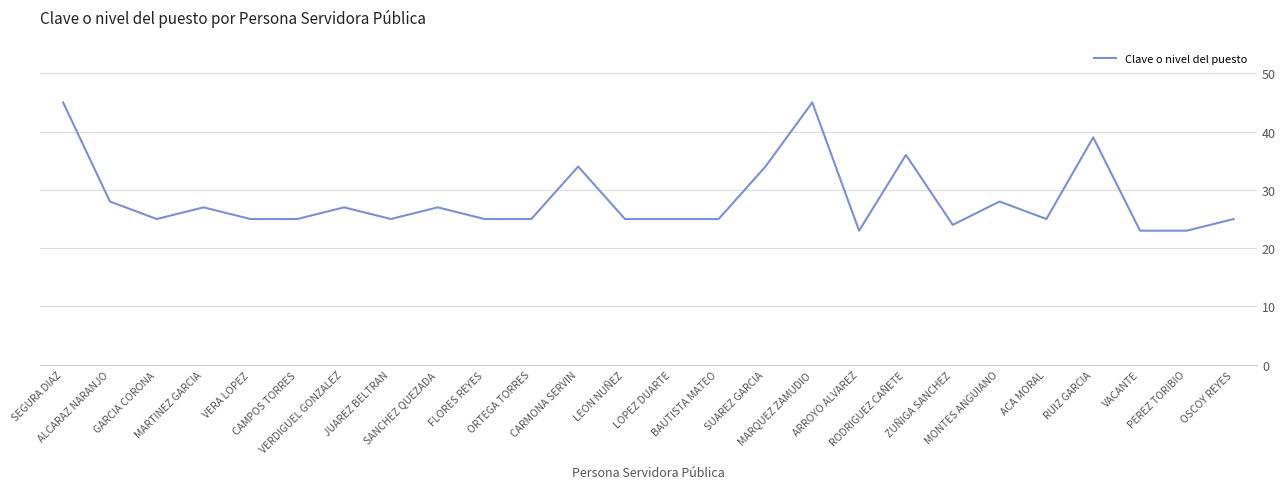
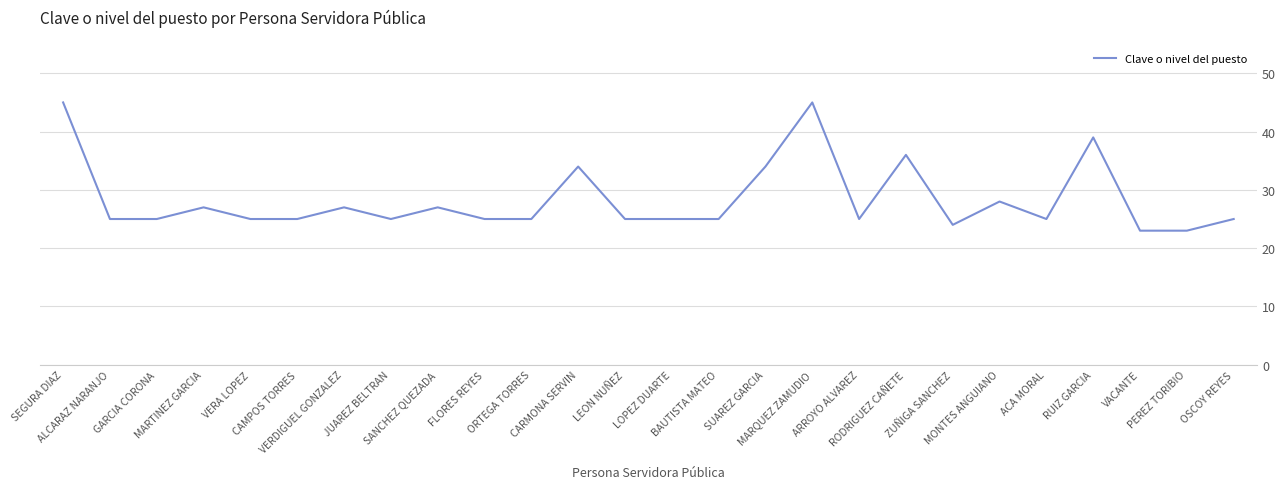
  {
    "SEGURA DIAZ": 45,
-   "ALCARAZ NARANJO": 28,
+   "ALCARAZ NARANJO": 25,
    "GARCIA CORONA": 25,
    "MARTINEZ GARCIA": 27,
    "VERA LOPEZ": 25,
    "CAMPOS TORRES": 25,
    "VERDIGUEL GONZALEZ": 27,
    "JUAREZ BELTRAN": 25,
    "SANCHEZ QUEZADA": 27,
    "FLORES REYES": 25,
    "ORTEGA TORRES": 25,
    "CARMONA SERVIN": 34,
    "LEON NUÑEZ": 25,
    "LOPEZ DUARTE": 25,
    "BAUTISTA MATEO": 25,
    "SUAREZ GARCIA": 34,
    "MARQUEZ ZAMUDIO": 45,
-   "ARROYO ALVAREZ": 23,
+   "ARROYO ALVAREZ": 25,
    "RODRIGUEZ CAÑETE": 36,
    "ZUÑIGA SANCHEZ": 24,
    "MONTES ANGUIANO": 28,
    "ACA MORAL": 25,
    "RUIZ GARCIA": 39,
    "VACANTE": 23,
    "PEREZ TORIBIO": 23,
    "OSCOY REYES": 25
  }
